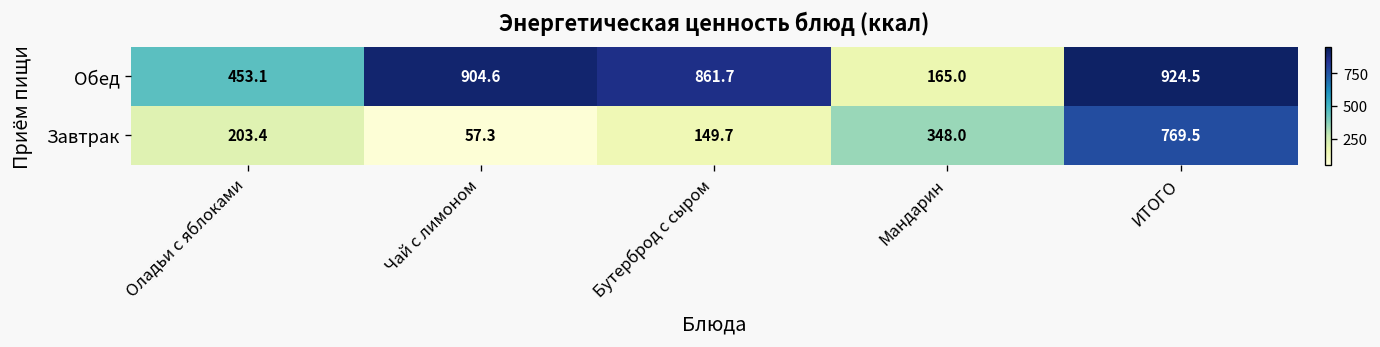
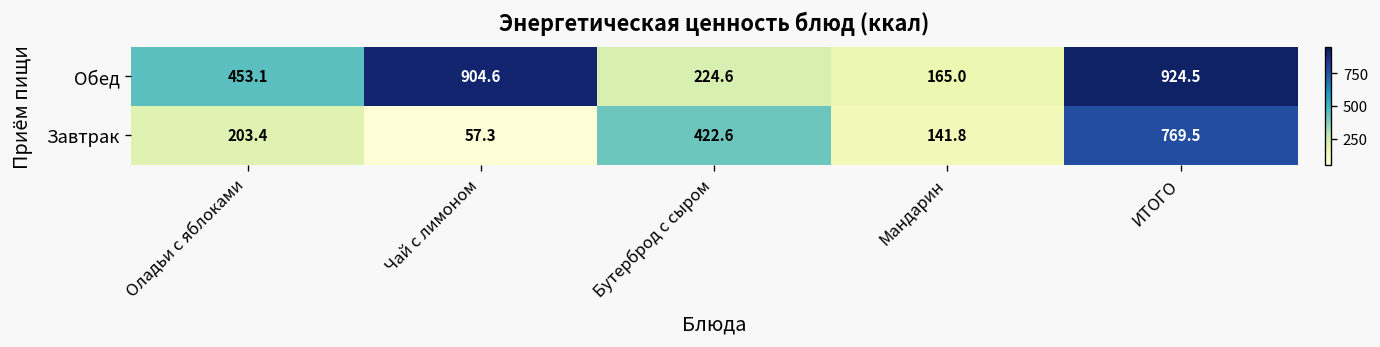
  {
    "Обед": {
      "Оладьи с яблоками": 453.1,
      "Чай с лимоном": 904.6,
-     "Бутерброд с сыром": 861.7,
+     "Бутерброд с сыром": 224.6,
      "Мандарин": 165.0,
      "ИТОГО": 924.5
    },
    "Завтрак": {
      "Оладьи с яблоками": 203.4,
      "Чай с лимоном": 57.3,
-     "Бутерброд с сыром": 149.7,
-     "Мандарин": 348.0,
+     "Бутерброд с сыром": 422.6,
+     "Мандарин": 141.8,
      "ИТОГО": 769.5
    }
  }
